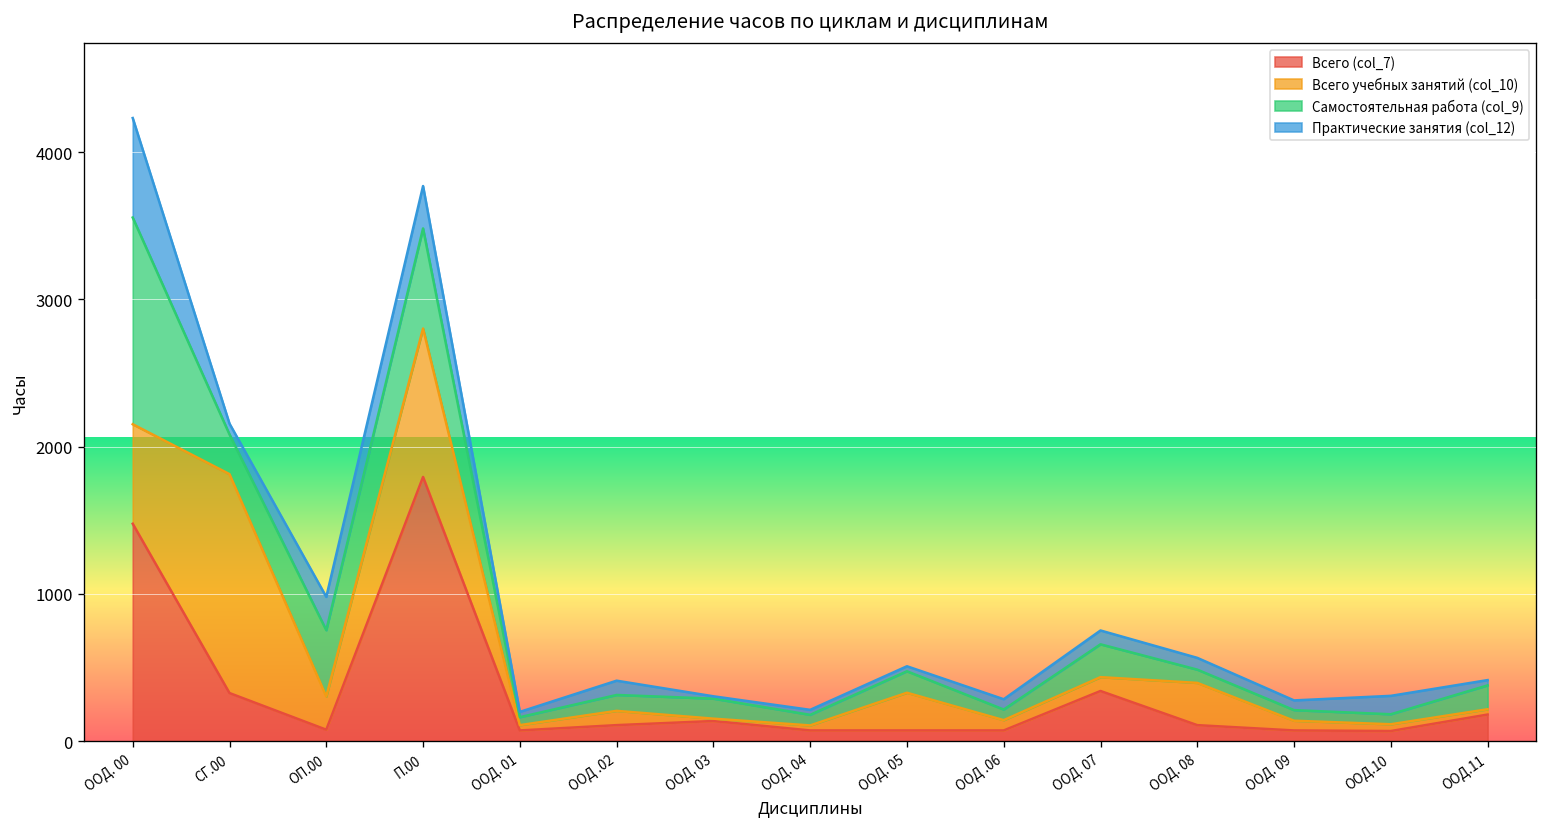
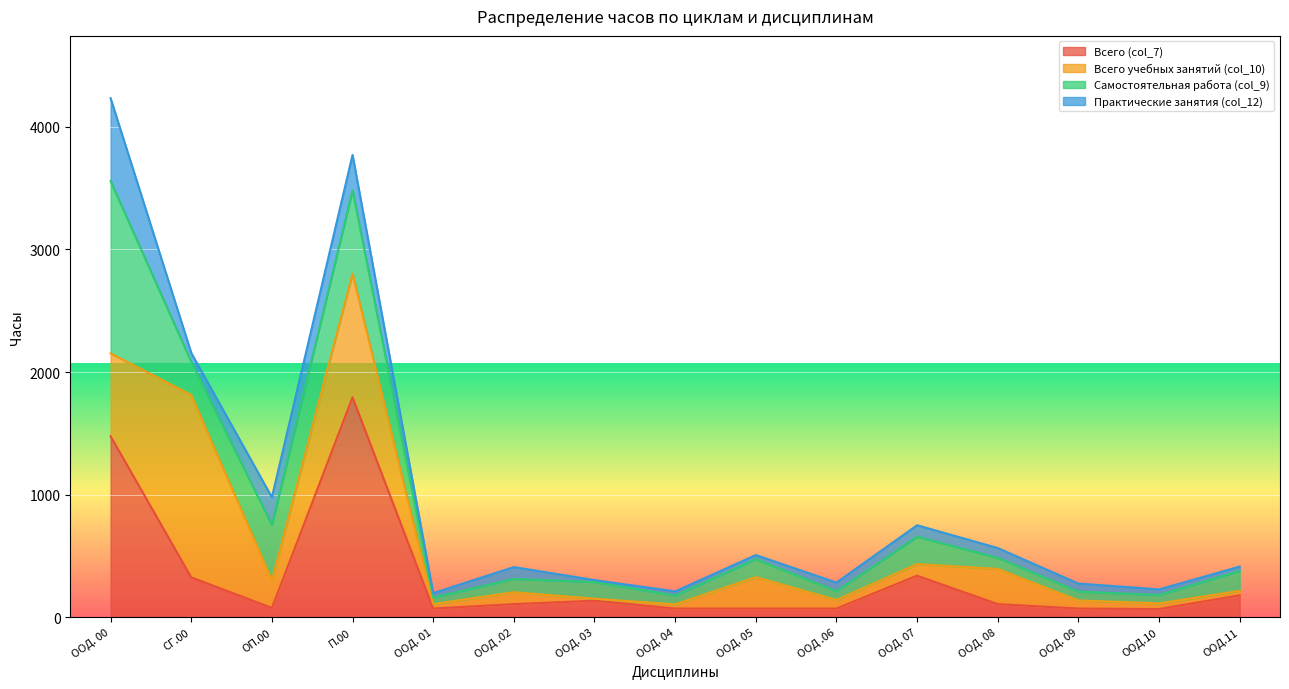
  {
    "Всего (col_7)": {
      "ООД. 00": 1480,
      "СГ.00": 330,
      "ОП.00": 80,
      "П.00": 1790,
      "ООД. 01": 70,
      "ООД .02": 110,
      "ООД. 04": 70,
      "ООД. 05": 70,
      "ООД .06": 70,
      "ООД. 07": 340,
      "ООД. 08": 110,
      "ООД. 09": 70,
      "ООД.10": 70,
      "ООД.11": 180
    },
    "Всего учебных занятий (col_10)": {
      "ООД. 00": 680,
      "СГ.00": 1490,
      "ОП.00": 230,
      "П.00": 1010,
      "ООД. 01": 40,
      "ООД .02": 100,
      "ООД. 04": 30,
      "ООД. 05": 260,
      "ООД .06": 70,
      "ООД. 07": 90,
      "ООД. 08": 290,
      "ООД. 09": 70,
      "ООД.10": 50,
      "ООД.11": 40
    },
    "Самостоятельная работа (col_9)": {
      "ООД. 00": 1400,
      "СГ.00": 270,
      "ОП.00": 450,
      "П.00": 680,
      "ООД. 01": 50,
      "ООД .02": 110,
      "ООД. 04": 70,
      "ООД. 05": 150,
      "ООД .06": 70,
      "ООД. 07": 220,
      "ООД. 08": 90,
      "ООД. 09": 70,
      "ООД.10": 70,
      "ООД.11": 160
    },
    "Практические занятия (col_12)": {
      "ООД. 00": 680,
      "СГ.00": 70,
      "ОП.00": 230,
      "П.00": 290,
      "ООД. 01": 40,
      "ООД .02": 100,
      "ООД. 04": 30,
      "ООД. 05": 30,
      "ООД .06": 70,
      "ООД. 07": 90,
      "ООД. 08": 80,
      "ООД. 09": 70,
-     "ООД.10": 130,
+     "ООД.10": 50,
      "ООД.11": 40
    }
  }
